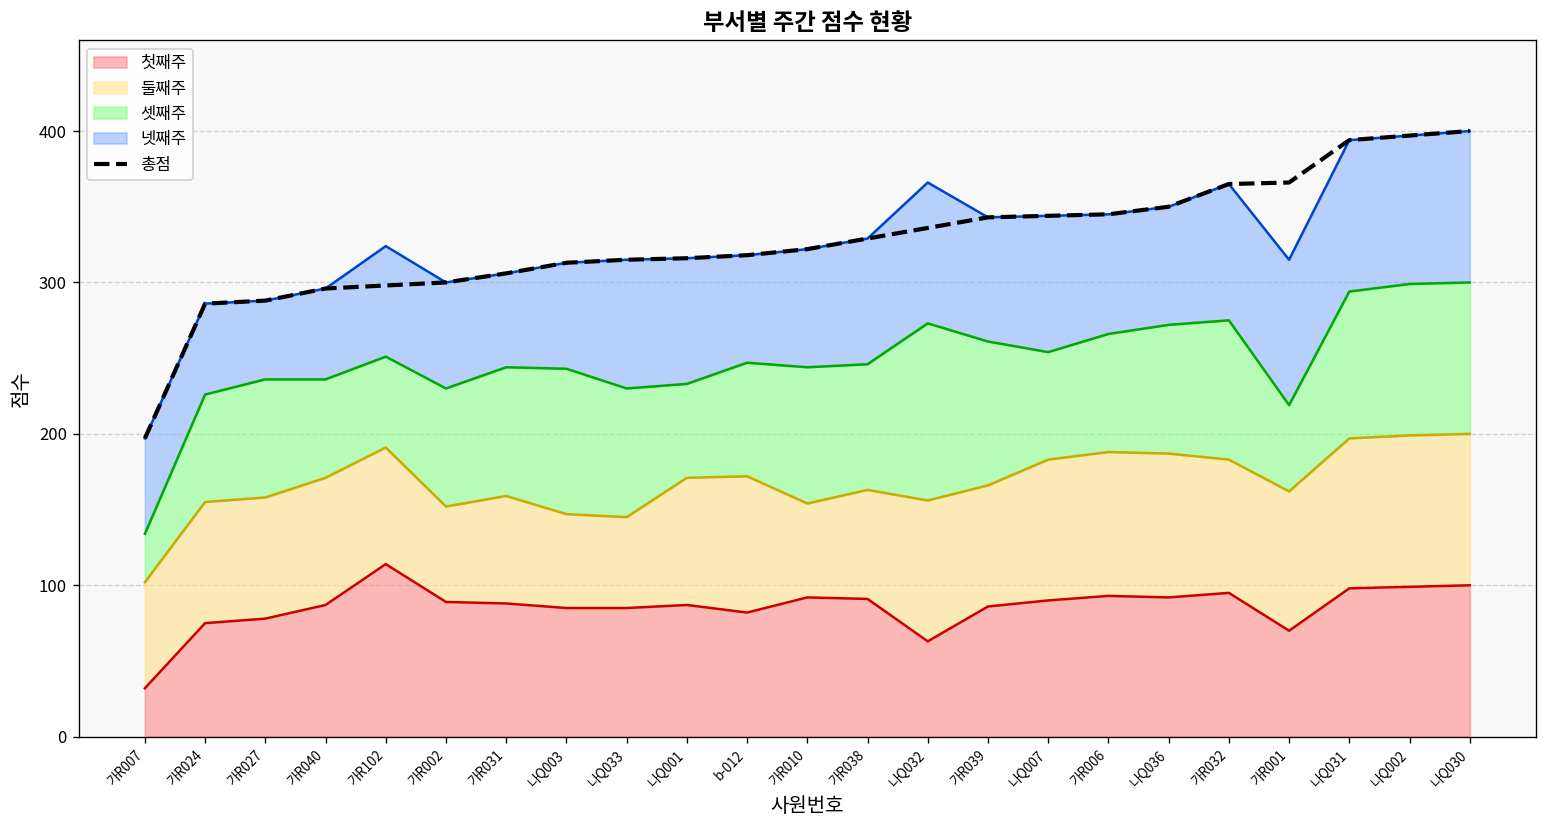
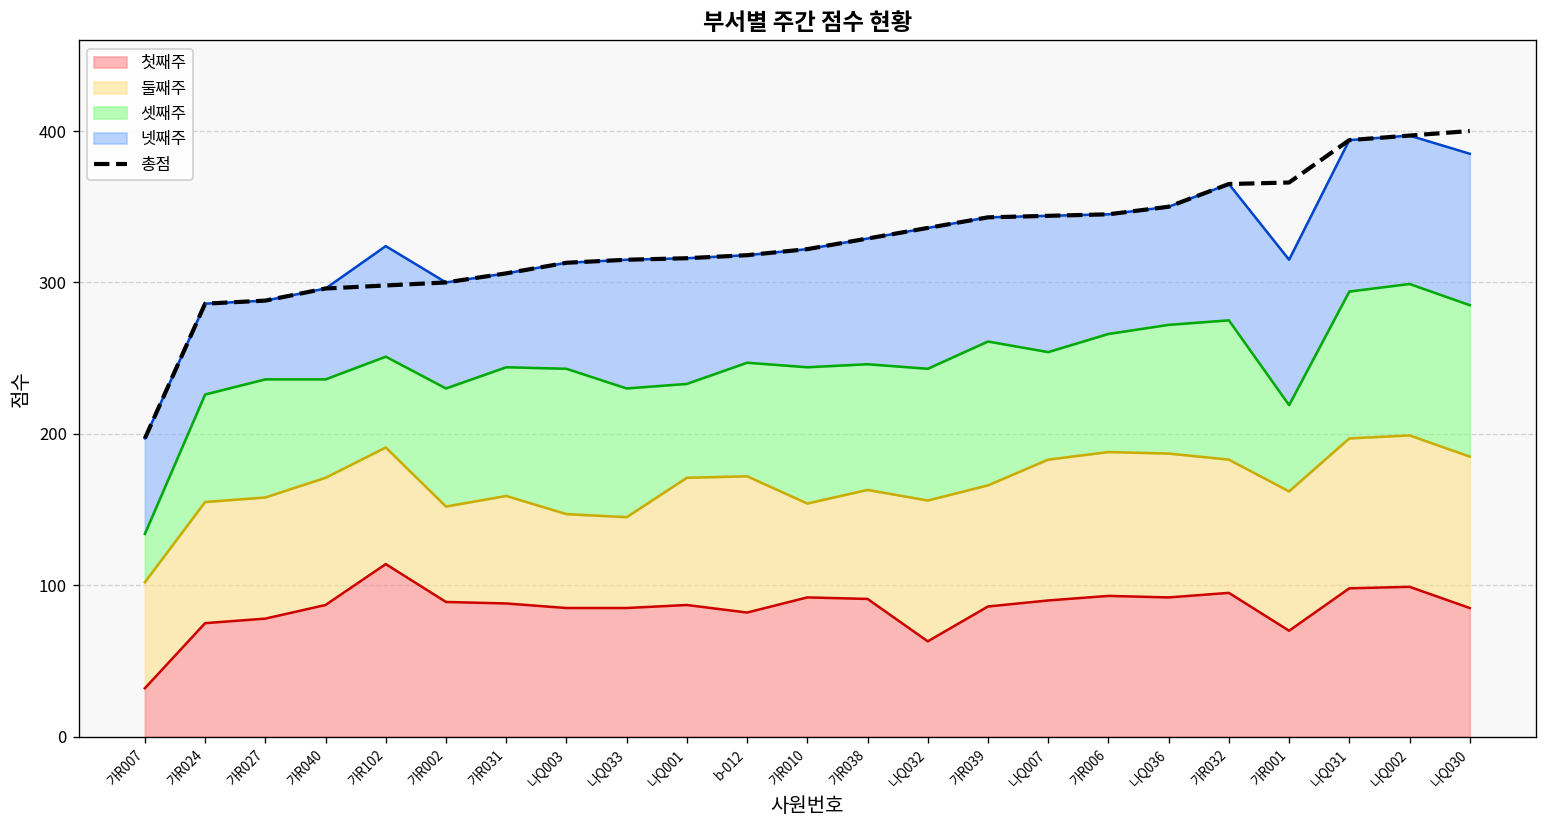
  {
    "첫째주": {
      "가R007": 32,
      "가R024": 75,
      "가R027": 78,
      "가R040": 87,
      "가R102": 114,
      "가R002": 89,
      "가R031": 88,
      "나Q003": 85,
      "나Q033": 85,
      "나Q001": 87,
      "b-012": 82,
      "가R010": 92,
      "가R038": 91,
      "나Q032": 63,
      "가R039": 86,
      "나Q007": 90,
      "가R006": 93,
      "나Q036": 92,
      "가R032": 95,
      "가R001": 70,
      "나Q031": 98,
      "나Q002": 99,
-     "나Q030": 100
+     "나Q030": 85
    },
    "둘째주": {
      "가R007": 70,
      "가R024": 80,
      "가R027": 80,
      "가R040": 84,
      "가R102": 77,
      "가R002": 63,
      "가R031": 71,
      "나Q003": 62,
      "나Q033": 60,
      "나Q001": 84,
      "b-012": 90,
      "가R010": 62,
      "가R038": 72,
      "나Q032": 93,
      "가R039": 80,
      "나Q007": 93,
      "가R006": 95,
      "나Q036": 95,
      "가R032": 88,
      "가R001": 92,
      "나Q031": 99,
      "나Q002": 100,
      "나Q030": 100
    },
    "셋째주": {
      "가R007": 32,
      "가R024": 71,
      "가R027": 78,
      "가R040": 65,
      "가R102": 60,
      "가R002": 78,
      "가R031": 85,
      "나Q003": 96,
      "나Q033": 85,
      "나Q001": 62,
      "b-012": 75,
      "가R010": 90,
      "가R038": 83,
-     "나Q032": 117,
+     "나Q032": 87,
      "가R039": 95,
      "나Q007": 71,
      "가R006": 78,
      "나Q036": 85,
      "가R032": 92,
      "가R001": 57,
      "나Q031": 97,
      "나Q002": 100,
      "나Q030": 100
    },
    "넷째주": {
      "가R102": 73,
      "가R001": 96
    },
    "총점": {
      "가R102": 298,
      "가R001": 366
    }
  }
